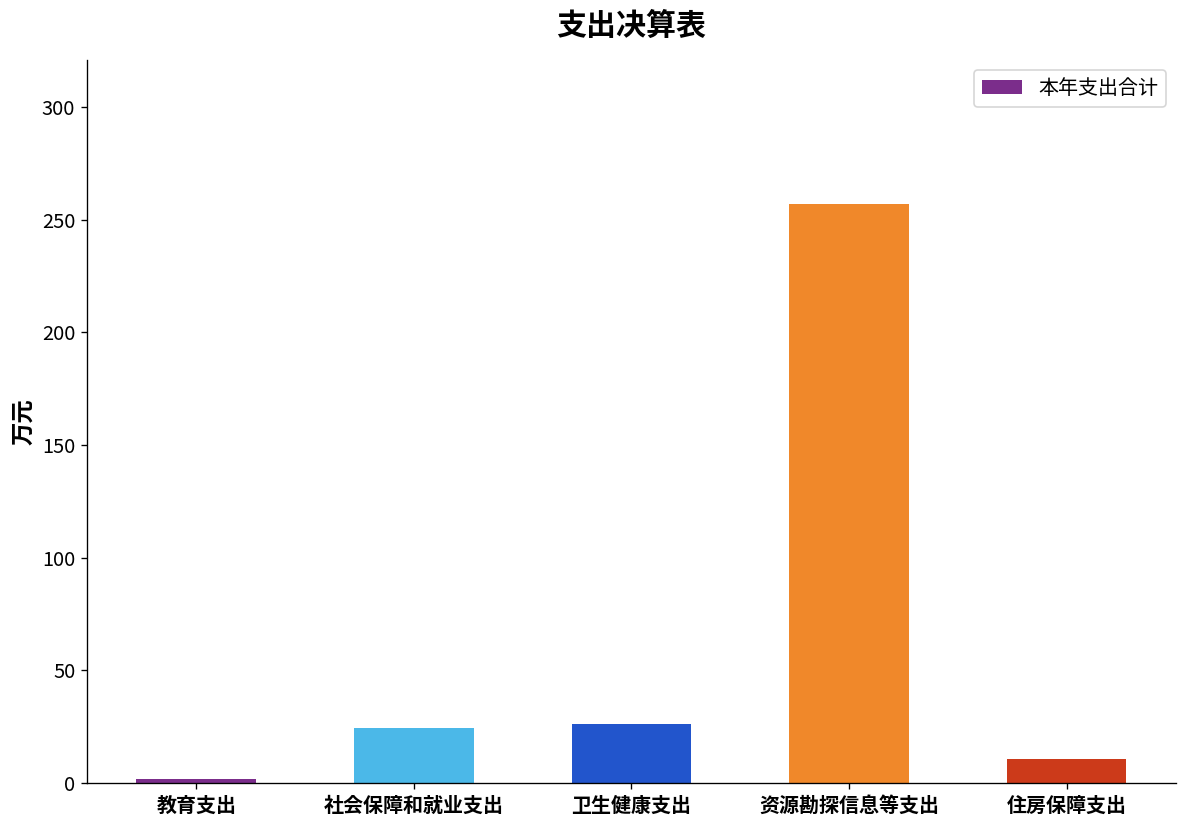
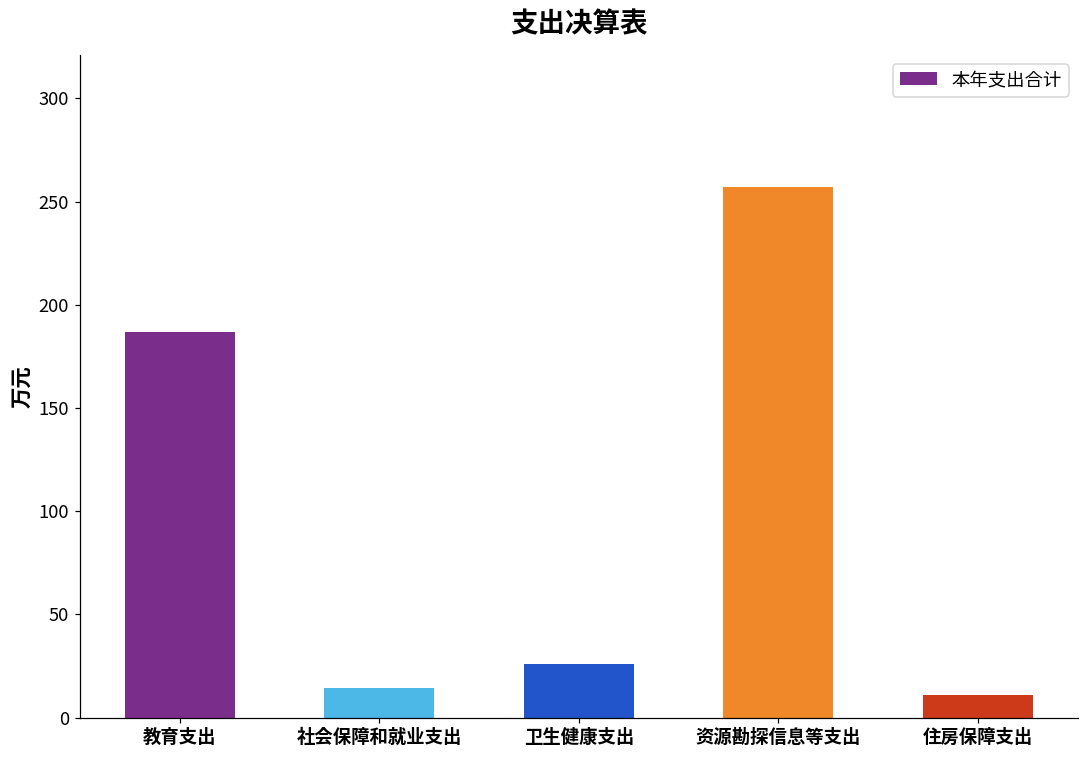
  {
-   "教育支出": 2,
-   "社会保障和就业支出": 24,
+   "教育支出": 187,
+   "社会保障和就业支出": 14,
    "卫生健康支出": 26,
    "资源勘探信息等支出": 257,
    "住房保障支出": 11
  }
